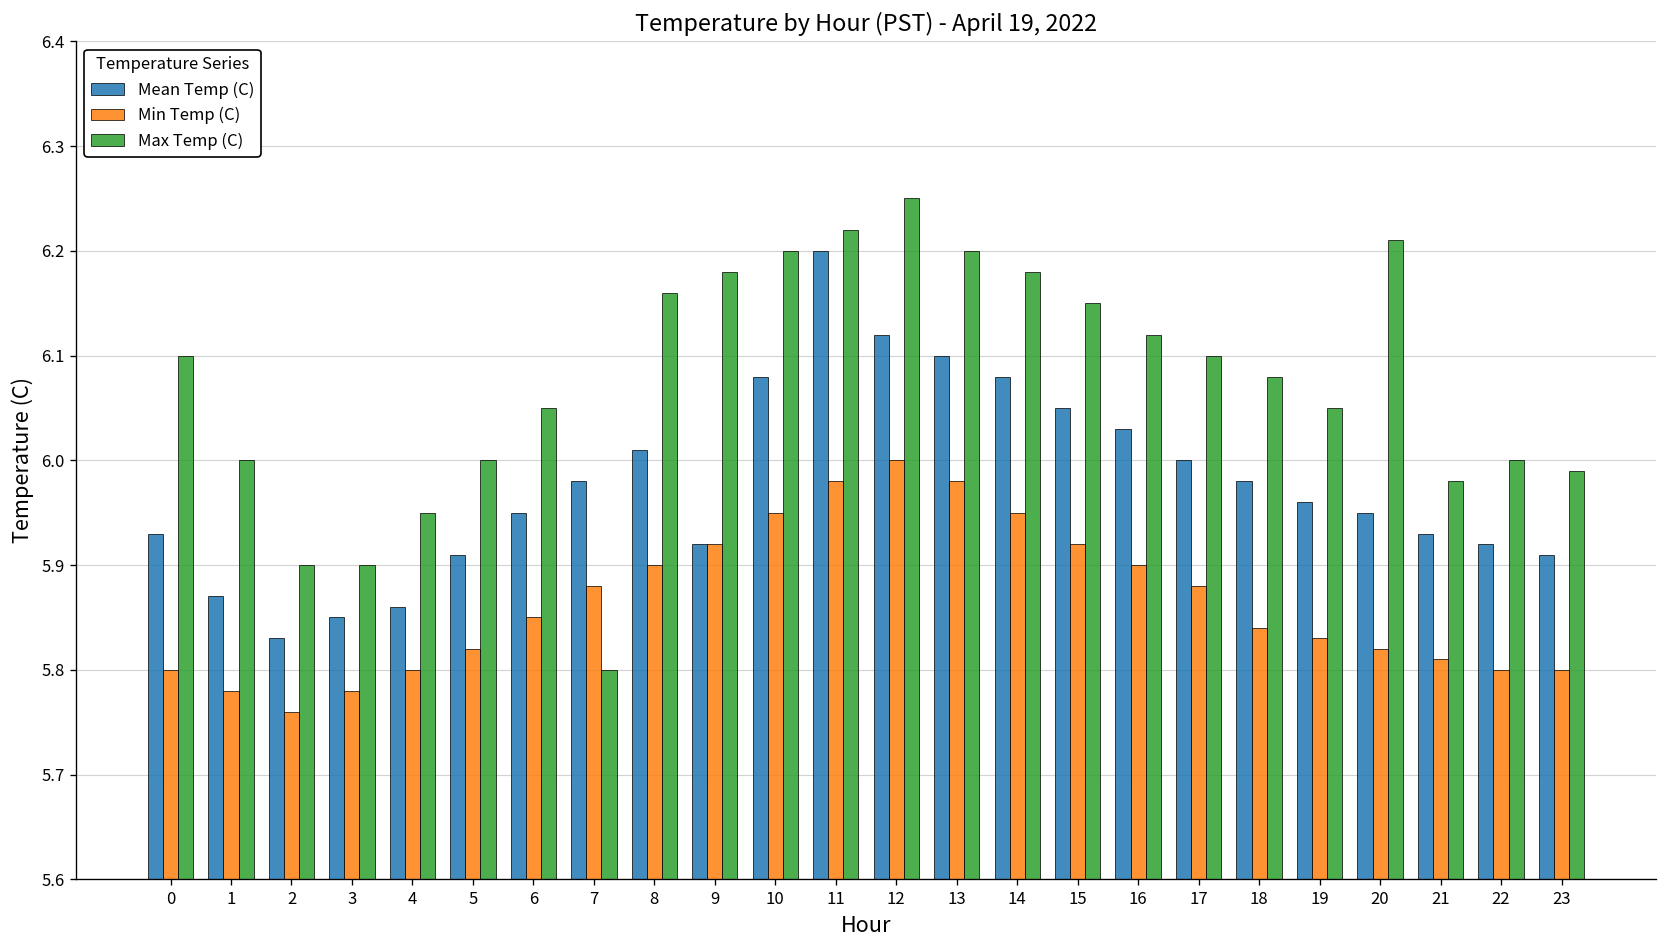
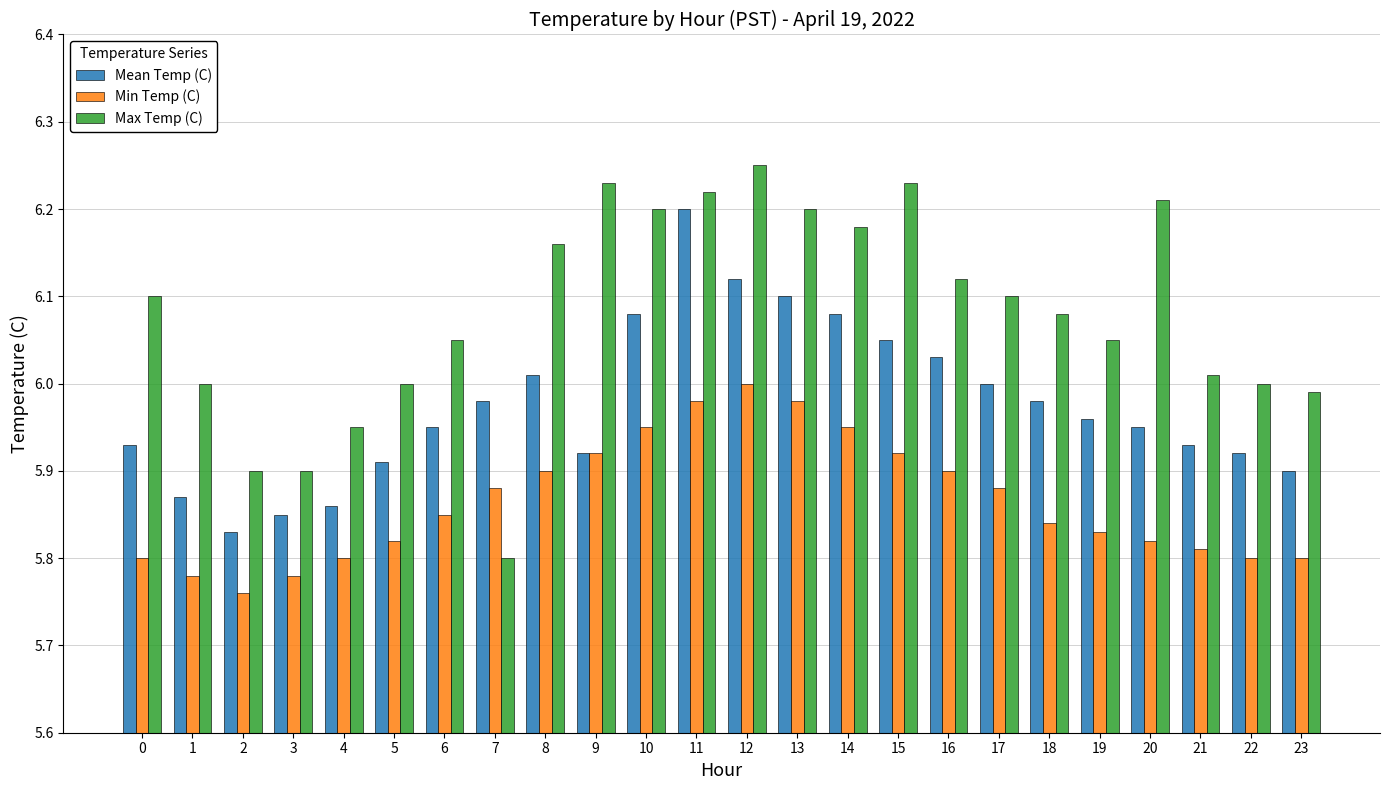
  {
    "Mean Temp (C)": {
      "0": 5.93,
      "1": 5.87,
      "2": 5.83,
      "3": 5.85,
      "4": 5.86,
      "5": 5.91,
      "6": 5.95,
      "7": 5.98,
      "8": 6.01,
      "9": 5.92,
      "10": 6.08,
      "11": 6.20,
      "12": 6.12,
      "13": 6.10,
      "14": 6.08,
      "15": 6.05,
      "16": 6.03,
      "17": 6.00,
      "18": 5.98,
      "19": 5.96,
      "20": 5.95,
      "21": 5.93,
      "22": 5.92,
-     "23": 5.91
+     "23": 5.90
    },
    "Min Temp (C)": {
      "0": 5.80,
      "1": 5.78,
      "2": 5.76,
      "3": 5.78,
      "4": 5.80,
      "5": 5.82,
      "6": 5.85,
      "7": 5.88,
      "8": 5.90,
      "9": 5.92,
      "10": 5.95,
      "11": 5.98,
      "12": 6.00,
      "13": 5.98,
      "14": 5.95,
      "15": 5.92,
      "16": 5.90,
      "17": 5.88,
      "18": 5.84,
      "19": 5.83,
      "20": 5.82,
      "21": 5.81,
      "22": 5.80,
      "23": 5.80
    },
    "Max Temp (C)": {
      "0": 6.10,
      "1": 6.00,
      "2": 5.90,
      "3": 5.90,
      "4": 5.95,
      "5": 6.00,
      "6": 6.05,
      "7": 5.80,
      "8": 6.16,
-     "9": 6.18,
+     "9": 6.23,
      "10": 6.20,
      "11": 6.22,
      "12": 6.25,
      "13": 6.20,
      "14": 6.18,
-     "15": 6.15,
+     "15": 6.23,
      "16": 6.12,
      "17": 6.10,
      "18": 6.08,
      "19": 6.05,
      "20": 6.21,
-     "21": 5.98,
+     "21": 6.01,
      "22": 6.00,
      "23": 5.99
    }
  }
